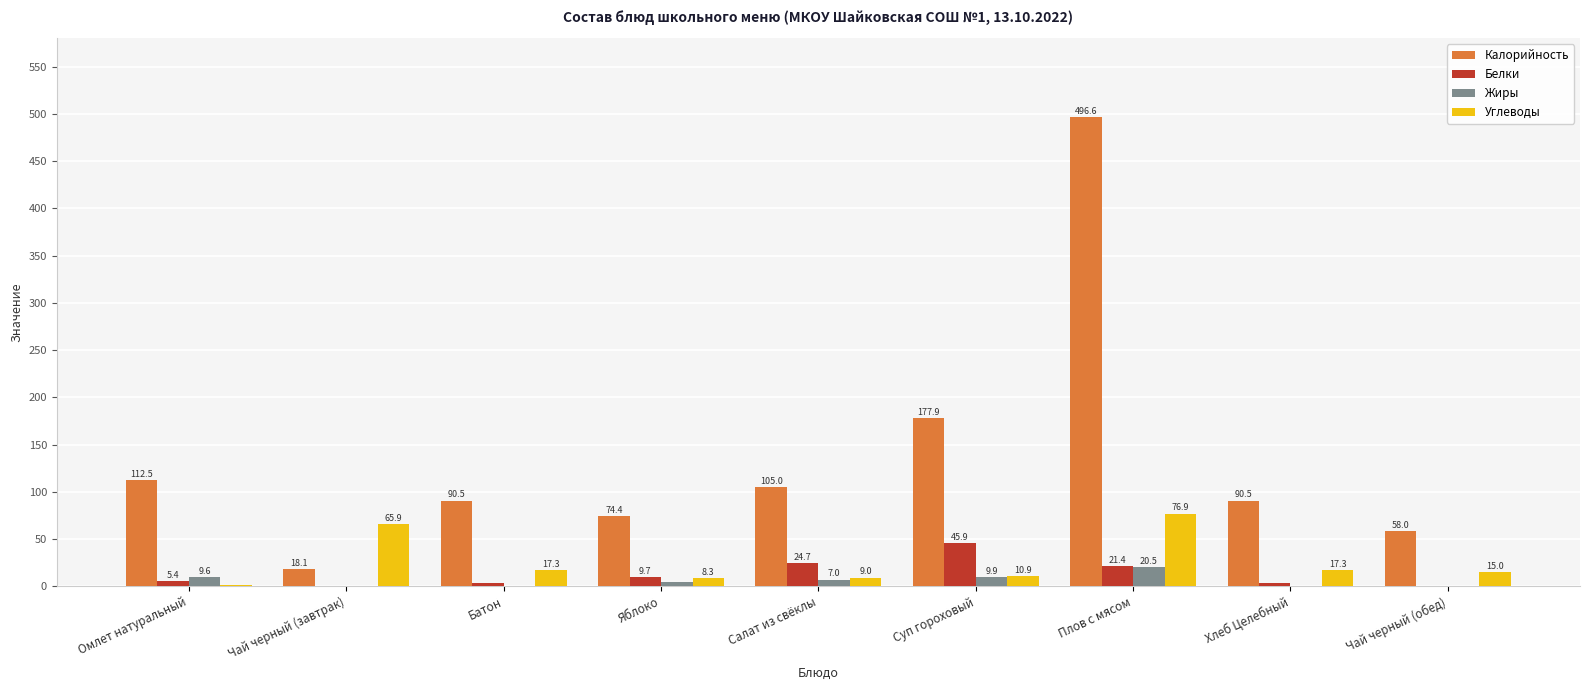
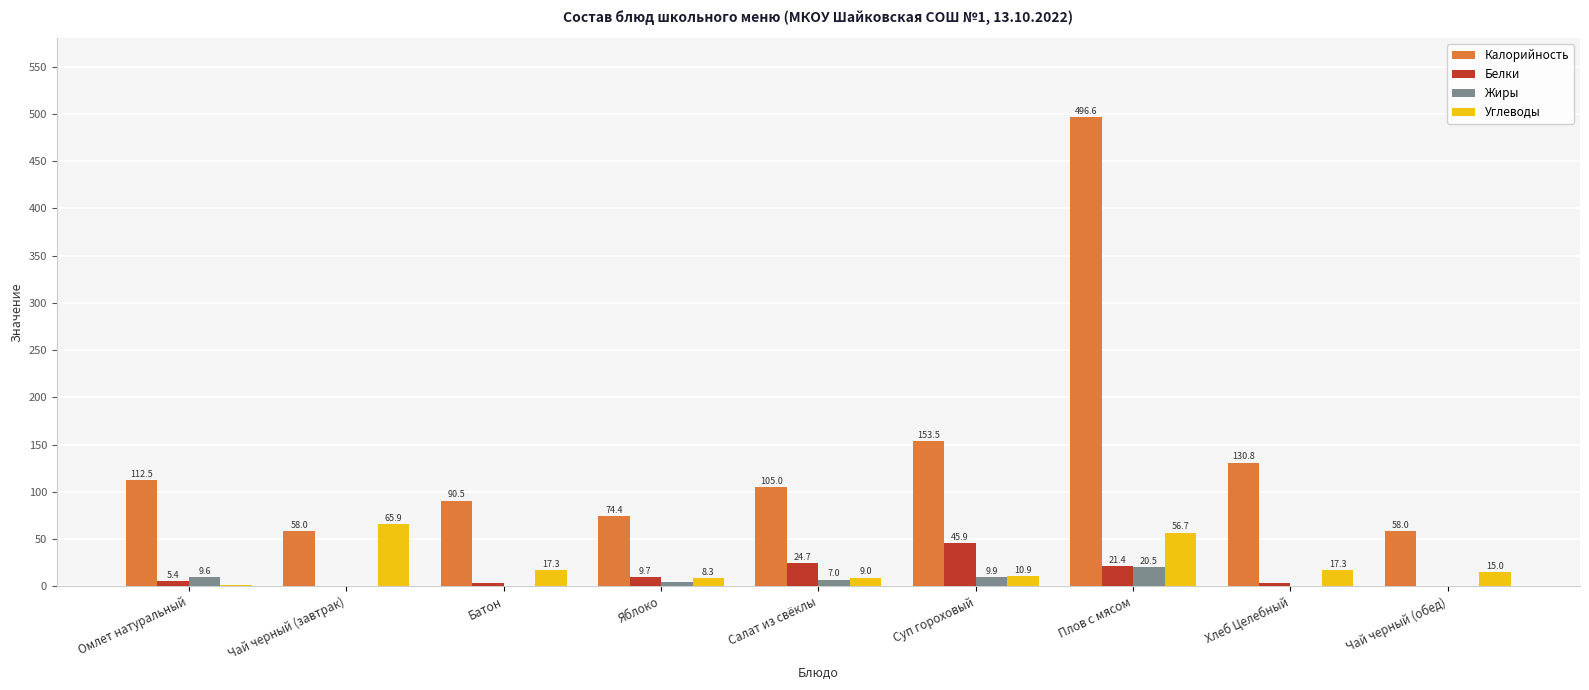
  {
    "Калорийность": {
      "Омлет натуральный": 112.5,
-     "Чай черный (завтрак)": 18.1,
+     "Чай черный (завтрак)": 58.0,
      "Батон": 90.5,
      "Яблоко": 74.4,
      "Салат из свёклы": 105.0,
-     "Суп гороховый": 177.9,
+     "Суп гороховый": 153.5,
      "Плов с мясом": 496.6,
-     "Хлеб Целебный": 90.5,
+     "Хлеб Целебный": 130.8,
      "Чай черный (обед)": 58.0
    },
    "Белки": {
      "Омлет натуральный": 5.4,
      "Яблоко": 9.7,
      "Салат из свёклы": 24.7,
      "Суп гороховый": 45.9,
      "Плов с мясом": 21.4
    },
    "Жиры": {
      "Омлет натуральный": 9.6,
      "Салат из свёклы": 7.0,
      "Суп гороховый": 9.9,
      "Плов с мясом": 20.5
    },
    "Углеводы": {
      "Чай черный (завтрак)": 65.9,
      "Батон": 17.3,
      "Яблоко": 8.3,
      "Салат из свёклы": 9.0,
      "Суп гороховый": 10.9,
-     "Плов с мясом": 76.9,
+     "Плов с мясом": 56.7,
      "Хлеб Целебный": 17.3,
      "Чай черный (обед)": 15.0
    }
  }
